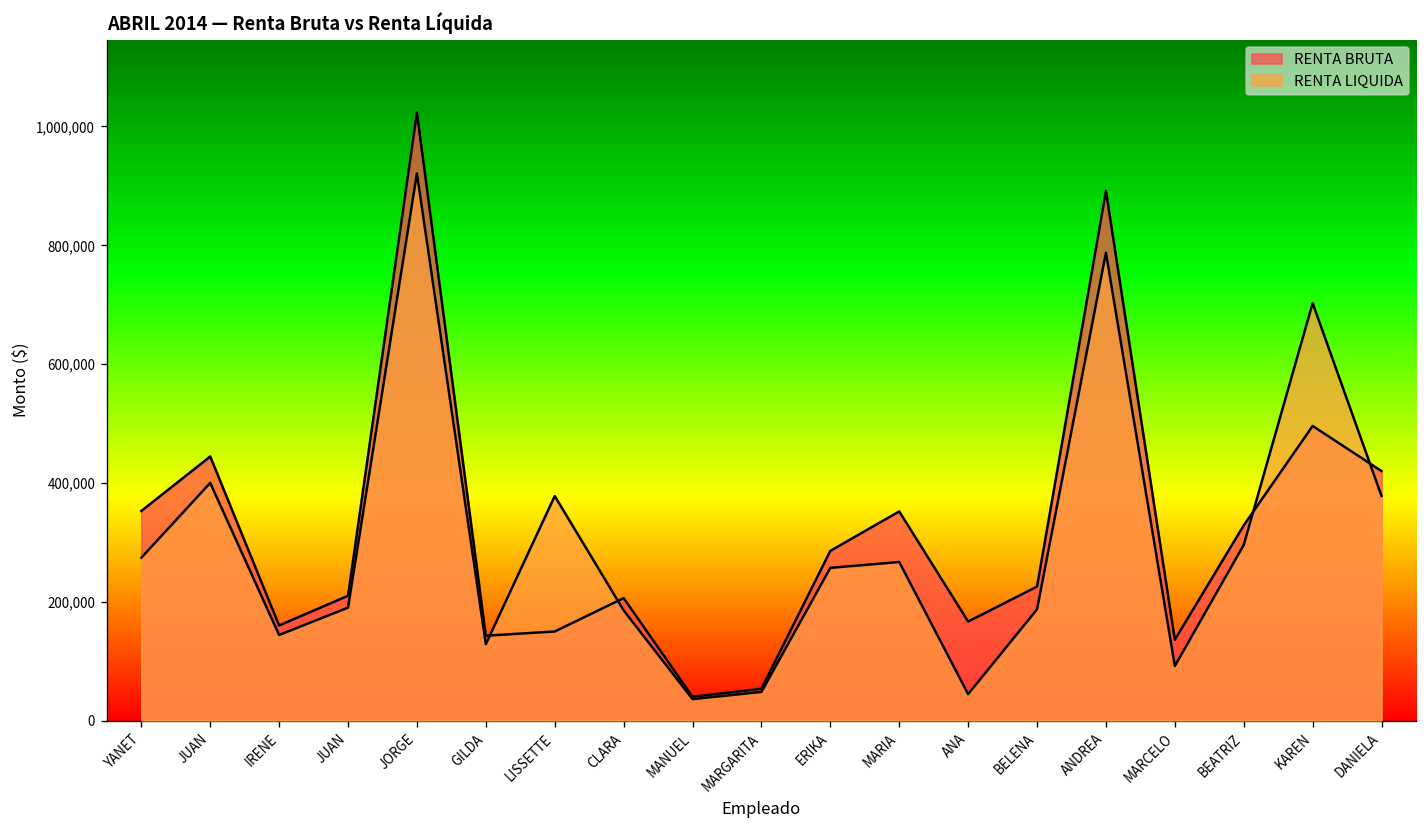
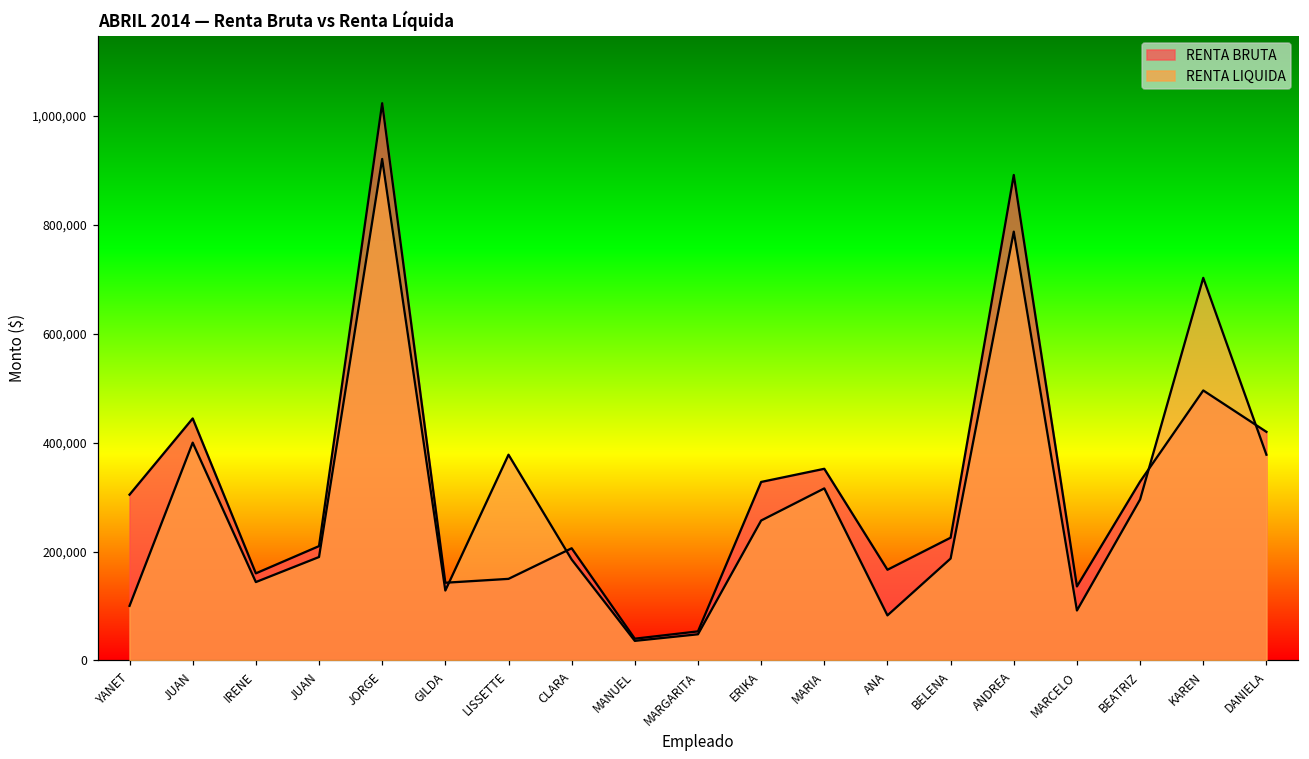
  {
    "RENTA BRUTA": {
-     "YANET": "350,000",
+     "YANET": "300,000",
      "IRENE": "160,000",
      "JORGE": "1,020,000",
      "GILDA": "140,000",
      "LISSETTE": "150,000",
      "CLARA": "210,000",
      "MARGARITA": "50,000",
-     "ERIKA": "290,000",
+     "ERIKA": "330,000",
      "MARIA": "350,000",
      "ANA": "170,000",
      "BELENA": "230,000",
      "ANDREA": "890,000",
      "MARCELO": "140,000",
      "BEATRIZ": "330,000",
      "KAREN": "500,000",
      "DANIELA": "420,000"
    },
    "RENTA LIQUIDA": {
-     "YANET": "270,000",
+     "YANET": "100,000",
      "IRENE": "140,000",
      "JORGE": "920,000",
      "GILDA": "130,000",
      "LISSETTE": "380,000",
      "CLARA": "190,000",
      "MARGARITA": "50,000",
      "ERIKA": "260,000",
-     "MARIA": "270,000",
-     "ANA": "40,000",
+     "MARIA": "320,000",
+     "ANA": "80,000",
      "BELENA": "190,000",
      "ANDREA": "790,000",
      "MARCELO": "90,000",
      "BEATRIZ": "300,000",
      "KAREN": "700,000",
      "DANIELA": "380,000"
    }
  }
